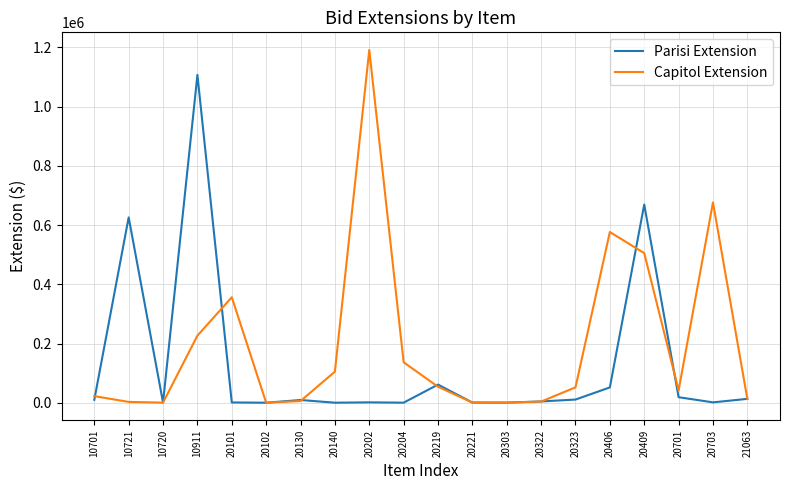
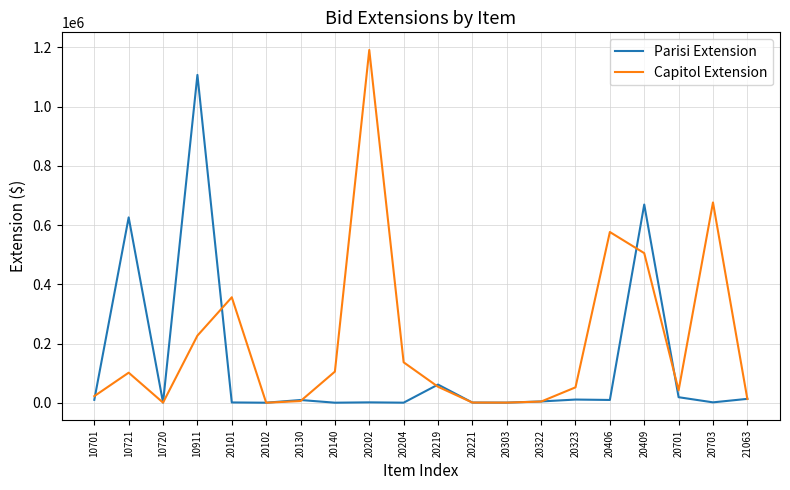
  {
    "Parisi Extension": {
      "10701": 10000,
      "10721": 630000,
      "10911": 1110000,
      "20101": 0,
      "20140": 0,
      "20202": 0,
      "20204": 0,
      "20323": 10000,
-     "20406": 50000,
+     "20406": 10000,
      "20409": 670000,
      "20701": 20000,
      "20703": 0
    },
    "Capitol Extension": {
      "10701": 20000,
-     "10721": 0,
+     "10721": 100000,
      "10911": 230000,
      "20101": 360000,
      "20140": 110000,
      "20202": 1190000,
      "20204": 140000,
      "20323": 50000,
      "20406": 580000,
      "20409": 510000,
      "20701": 40000,
      "20703": 680000
    }
  }
